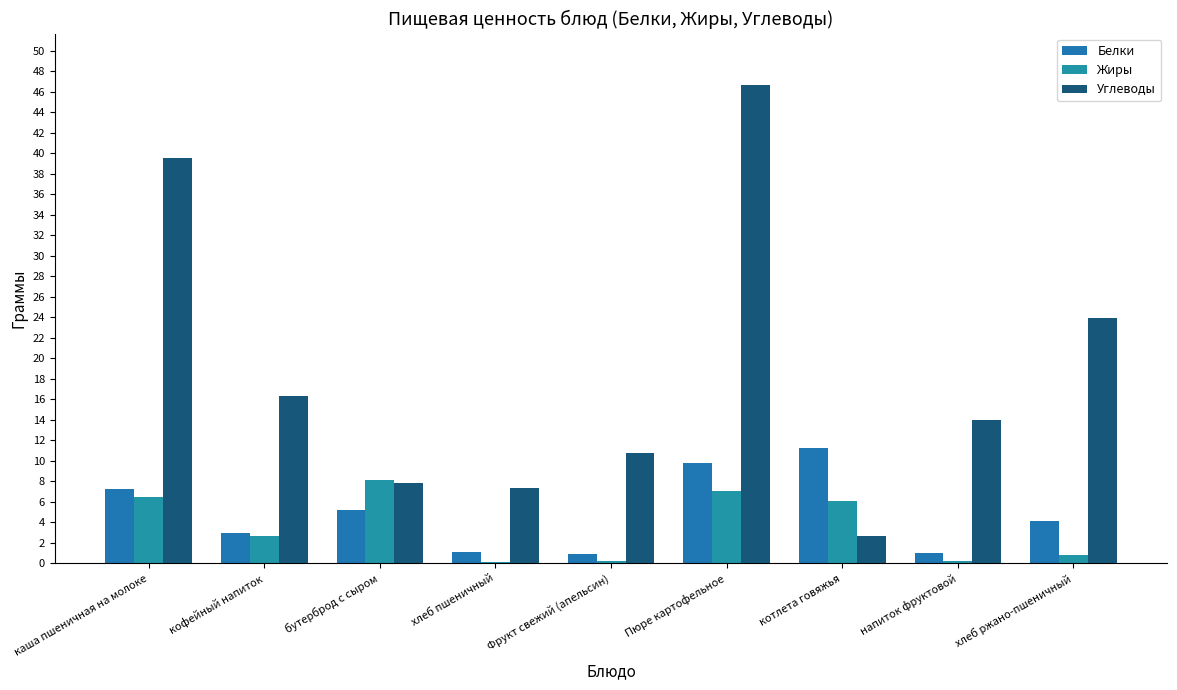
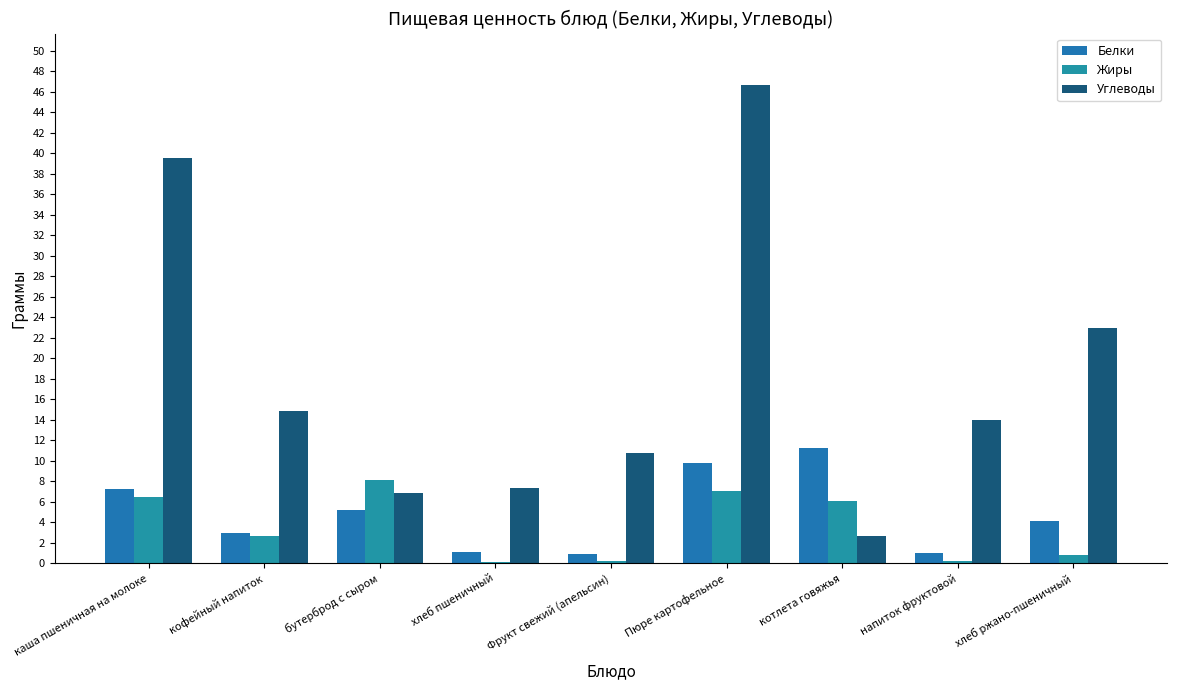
  {
    "Углеводы": {
      "каша пшеничная на молоке": 39.5,
-     "кофейный напиток": 16.3,
-     "бутерброд с сыром": 7.8,
+     "кофейный напиток": 14.9,
+     "бутерброд с сыром": 6.9,
      "хлеб пшеничный": 7.4,
      "Фрукт свежий (апельсин)": 10.8,
      "Пюре картофельное": 46.7,
      "котлета говяжья": 2.7,
      "напиток фруктовой": 14.0,
-     "хлеб ржано-пшеничный": 23.9
+     "хлеб ржано-пшеничный": 23.0
    }
  }
